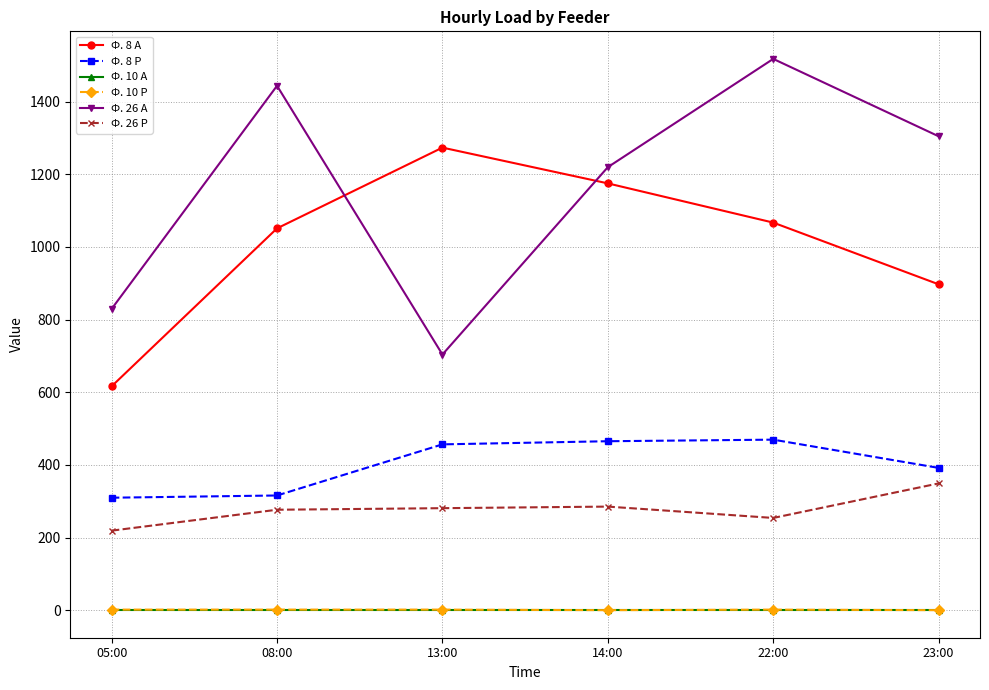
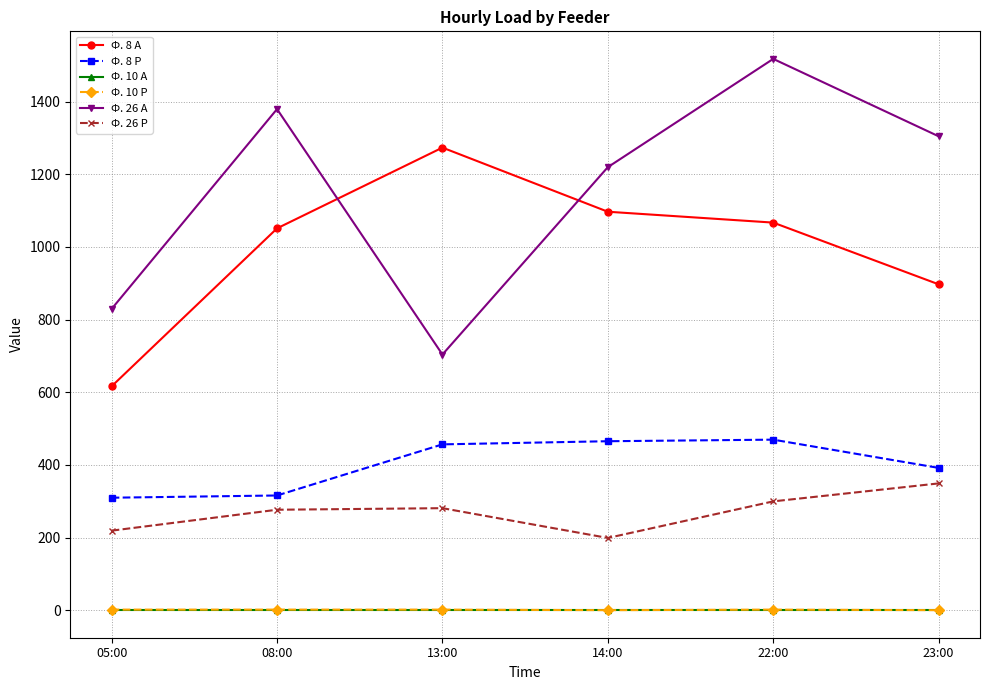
  {
    "Ф. 8 А": {
      "05:00": 620,
      "08:00": 1050,
      "13:00": 1270,
-     "14:00": 1180,
+     "14:00": 1100,
      "22:00": 1070,
      "23:00": 900
    },
    "Ф. 8 Р": {
      "05:00": 310,
      "08:00": 320,
      "13:00": 460,
      "14:00": 470,
      "22:00": 470,
      "23:00": 390
    },
    "Ф. 10 Р": {
      "05:00": 0,
      "08:00": 0,
      "13:00": 0,
      "14:00": 0,
      "22:00": 0,
      "23:00": 0
    },
    "Ф. 26 А": {
      "05:00": 830,
-     "08:00": 1440,
+     "08:00": 1380,
      "13:00": 700,
      "14:00": 1220,
      "22:00": 1520,
      "23:00": 1300
    },
    "Ф. 26 Р": {
      "05:00": 220,
      "08:00": 280,
      "13:00": 280,
-     "14:00": 290,
-     "22:00": 250,
+     "14:00": 200,
+     "22:00": 300,
      "23:00": 350
    }
  }
